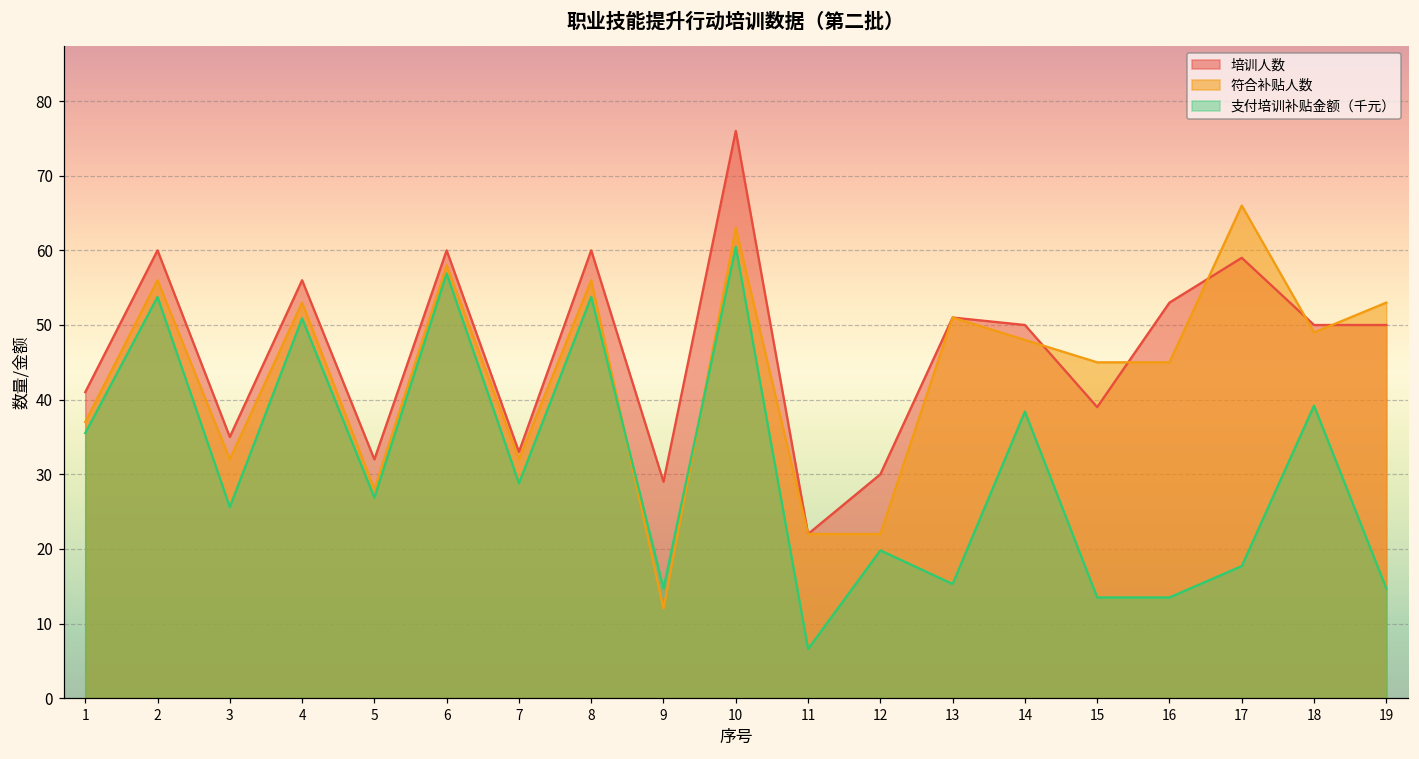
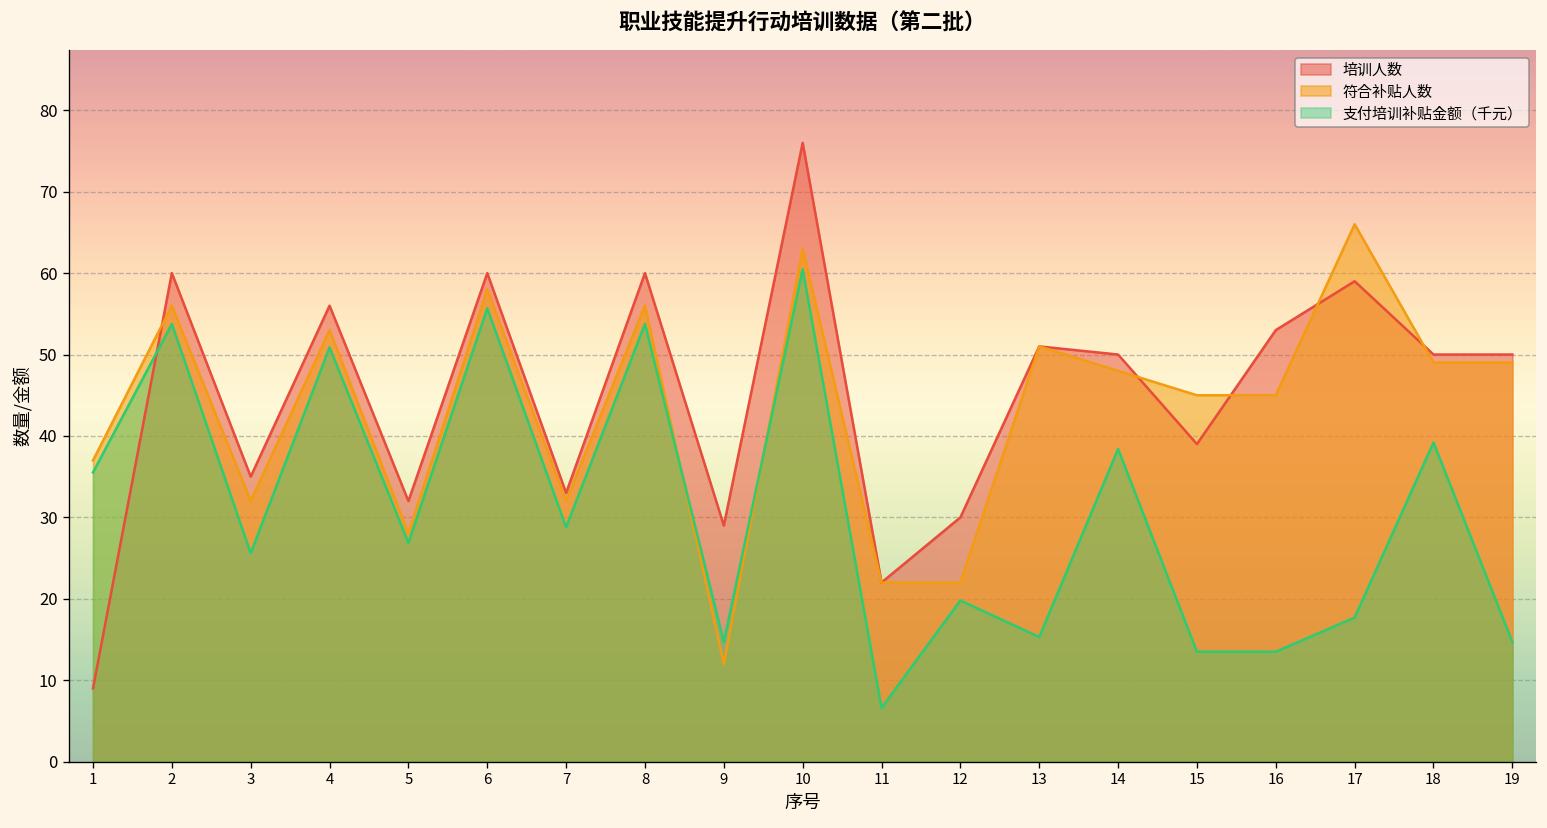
  {
    "培训人数": {
-     "1": 41,
+     "1": 9,
      "2": 60,
      "3": 35,
      "4": 56,
      "5": 32,
      "6": 60,
      "7": 33,
      "8": 60,
      "9": 29,
      "10": 76,
      "12": 30,
      "14": 50,
      "15": 39,
      "16": 53,
      "17": 59,
      "18": 50,
      "19": 50
    },
    "符合补贴人数": {
      "1": 37,
      "2": 56,
      "3": 32,
      "4": 53,
      "5": 28,
      "6": 58,
      "7": 32,
      "8": 56,
      "9": 12,
      "10": 63,
      "12": 22,
      "14": 48,
      "15": 45,
      "16": 45,
      "17": 66,
      "18": 49,
-     "19": 53
+     "19": 49
    },
    "支付培训补贴金额（千元）": {
      "1": 36,
      "2": 54,
      "3": 26,
      "4": 51,
      "5": 27,
-     "6": 57,
+     "6": 56,
      "7": 29,
      "8": 54,
      "9": 15,
      "10": 60,
      "11": 7,
      "12": 20,
      "13": 15,
      "14": 38,
      "15": 14,
      "16": 14,
      "17": 18,
      "18": 39,
      "19": 15
    }
  }
